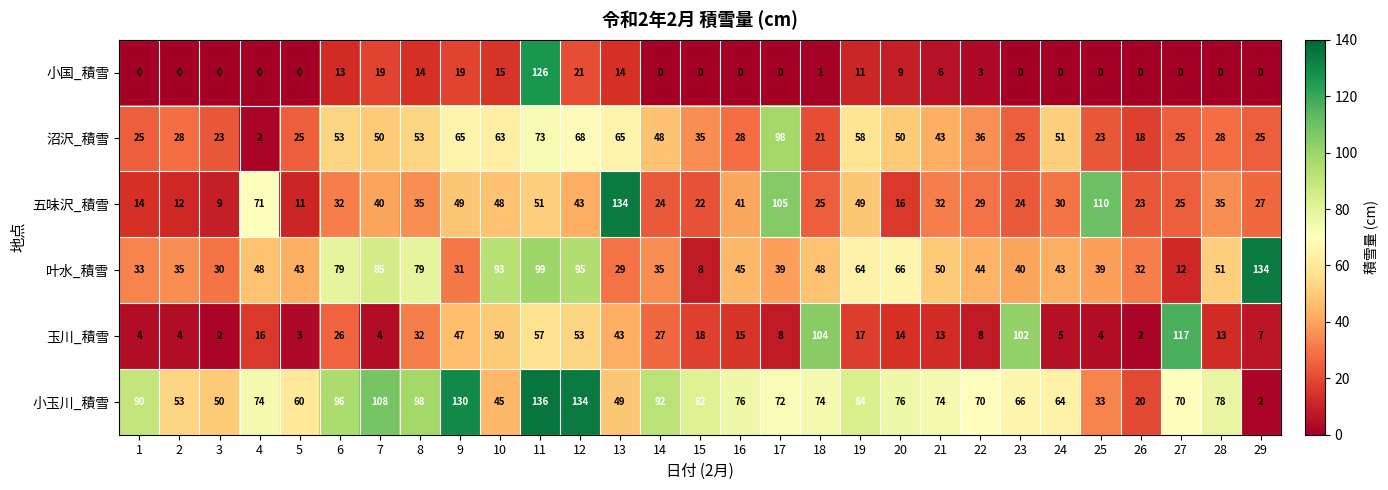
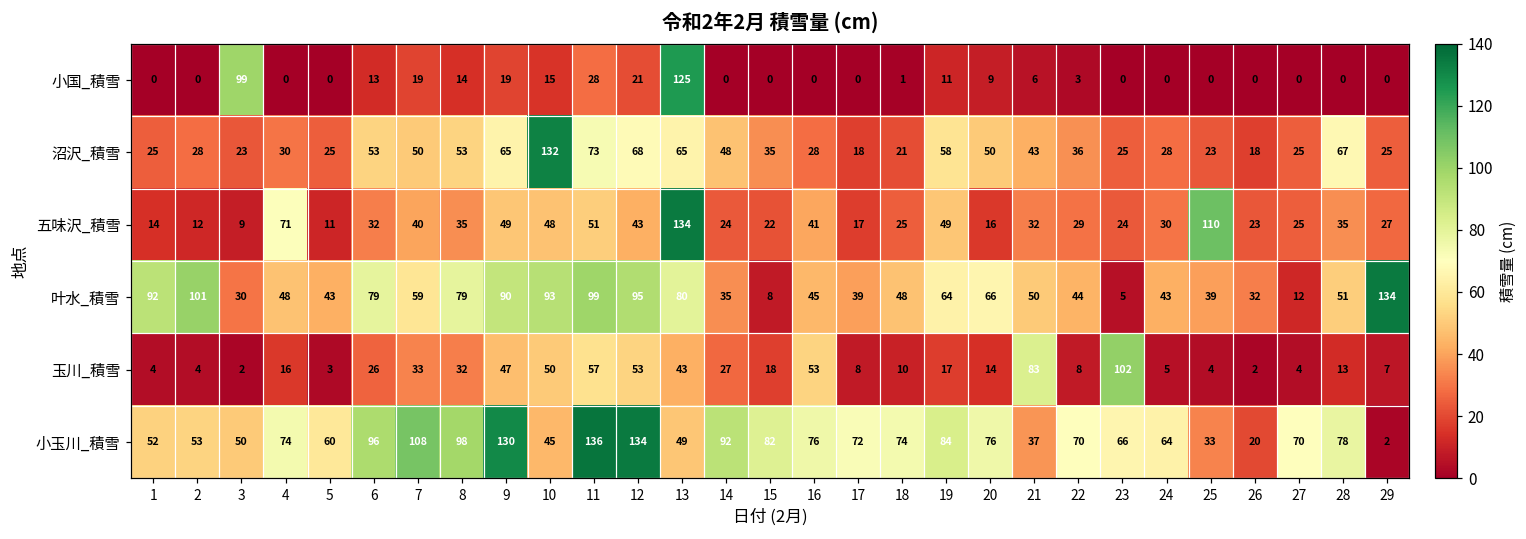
  {
    "小国_積雪": {
      "1": 0,
      "2": 0,
-     "3": 0,
+     "3": 99,
      "4": 0,
      "5": 0,
      "6": 13,
      "7": 19,
      "8": 14,
      "9": 19,
      "10": 15,
-     "11": 126,
+     "11": 28,
      "12": 21,
-     "13": 14,
+     "13": 125,
      "14": 0,
      "15": 0,
      "16": 0,
      "17": 0,
      "18": 1,
      "19": 11,
      "20": 9,
      "21": 6,
      "22": 3,
      "23": 0,
      "24": 0,
      "25": 0,
      "26": 0,
      "27": 0,
      "28": 0,
      "29": 0
    },
    "沼沢_積雪": {
      "1": 25,
      "2": 28,
      "3": 23,
-     "4": 2,
+     "4": 30,
      "5": 25,
      "6": 53,
      "7": 50,
      "8": 53,
      "9": 65,
-     "10": 63,
+     "10": 132,
      "11": 73,
      "12": 68,
      "13": 65,
      "14": 48,
      "15": 35,
      "16": 28,
-     "17": 98,
+     "17": 18,
      "18": 21,
      "19": 58,
      "20": 50,
      "21": 43,
      "22": 36,
      "23": 25,
-     "24": 51,
+     "24": 28,
      "25": 23,
      "26": 18,
      "27": 25,
-     "28": 28,
+     "28": 67,
      "29": 25
    },
    "五味沢_積雪": {
      "1": 14,
      "2": 12,
      "3": 9,
      "4": 71,
      "5": 11,
      "6": 32,
      "7": 40,
      "8": 35,
      "9": 49,
      "10": 48,
      "11": 51,
      "12": 43,
      "13": 134,
      "14": 24,
      "15": 22,
      "16": 41,
-     "17": 105,
+     "17": 17,
      "18": 25,
      "19": 49,
      "20": 16,
      "21": 32,
      "22": 29,
      "23": 24,
      "24": 30,
      "25": 110,
      "26": 23,
      "27": 25,
      "28": 35,
      "29": 27
    },
    "叶水_積雪": {
-     "1": 33,
-     "2": 35,
+     "1": 92,
+     "2": 101,
      "3": 30,
      "4": 48,
      "5": 43,
      "6": 79,
-     "7": 85,
+     "7": 59,
      "8": 79,
-     "9": 31,
+     "9": 90,
      "10": 93,
      "11": 99,
      "12": 95,
-     "13": 29,
+     "13": 80,
      "14": 35,
      "15": 8,
      "16": 45,
      "17": 39,
      "18": 48,
      "19": 64,
      "20": 66,
      "21": 50,
      "22": 44,
-     "23": 40,
+     "23": 5,
      "24": 43,
      "25": 39,
      "26": 32,
      "27": 12,
      "28": 51,
      "29": 134
    },
    "玉川_積雪": {
      "1": 4,
      "2": 4,
      "3": 2,
      "4": 16,
      "5": 3,
      "6": 26,
-     "7": 4,
+     "7": 33,
      "8": 32,
      "9": 47,
      "10": 50,
      "11": 57,
      "12": 53,
      "13": 43,
      "14": 27,
      "15": 18,
-     "16": 15,
+     "16": 53,
      "17": 8,
-     "18": 104,
+     "18": 10,
      "19": 17,
      "20": 14,
-     "21": 13,
+     "21": 83,
      "22": 8,
      "23": 102,
      "24": 5,
      "25": 4,
      "26": 2,
-     "27": 117,
+     "27": 4,
      "28": 13,
      "29": 7
    },
    "小玉川_積雪": {
-     "1": 90,
+     "1": 52,
      "2": 53,
      "3": 50,
      "4": 74,
      "5": 60,
      "6": 96,
      "7": 108,
      "8": 98,
      "9": 130,
      "10": 45,
      "11": 136,
      "12": 134,
      "13": 49,
      "14": 92,
      "15": 82,
      "16": 76,
      "17": 72,
      "18": 74,
      "19": 84,
      "20": 76,
-     "21": 74,
+     "21": 37,
      "22": 70,
      "23": 66,
      "24": 64,
      "25": 33,
      "26": 20,
      "27": 70,
      "28": 78,
      "29": 2
    }
  }
